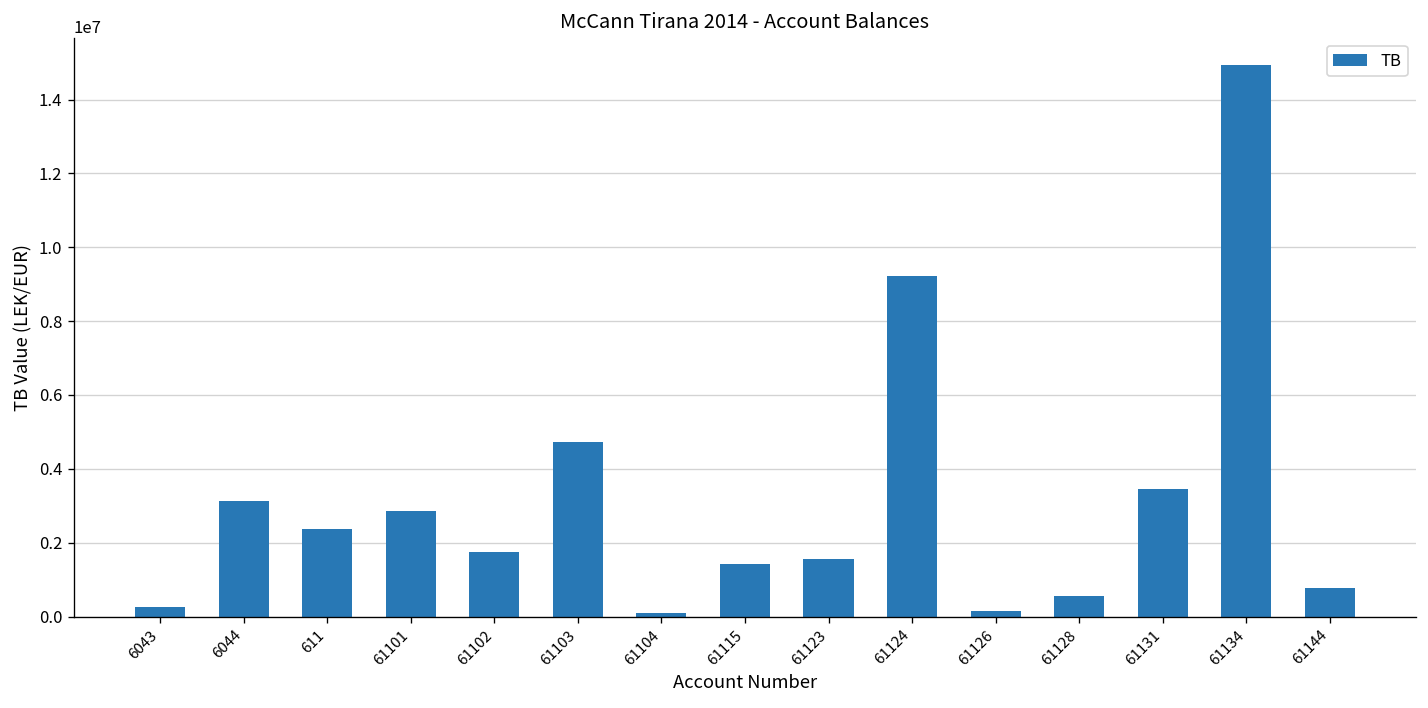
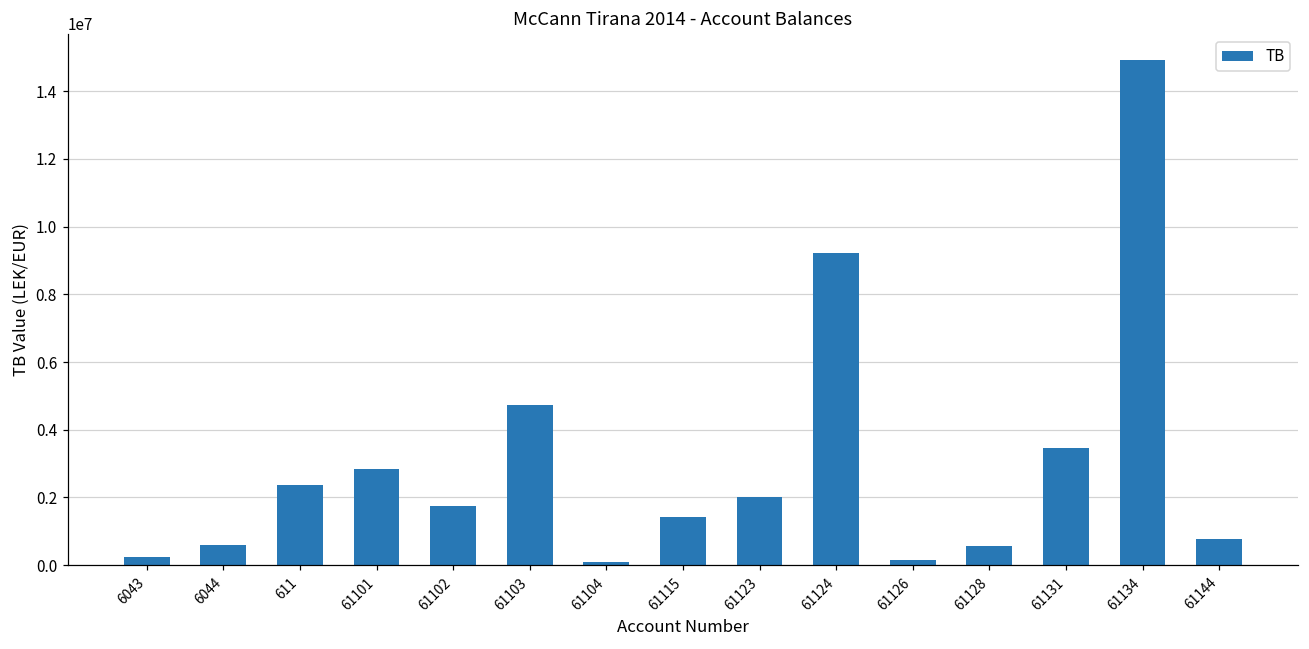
  {
    "6043": 300000,
-   "6044": 3100000,
+   "6044": 600000,
    "611": 2400000,
    "61101": 2800000,
    "61102": 1700000,
    "61103": 4700000,
    "61104": 100000,
    "61115": 1400000,
-   "61123": 1600000,
+   "61123": 2000000,
    "61124": 9200000,
    "61126": 200000,
    "61128": 600000,
    "61131": 3500000,
    "61134": 14900000,
    "61144": 800000
  }
